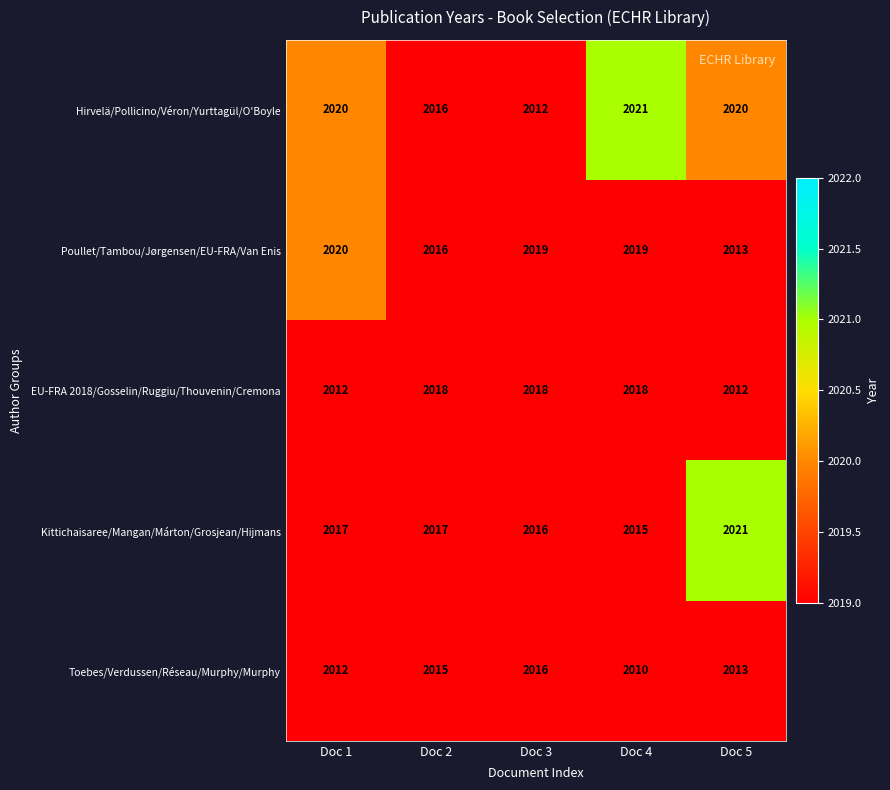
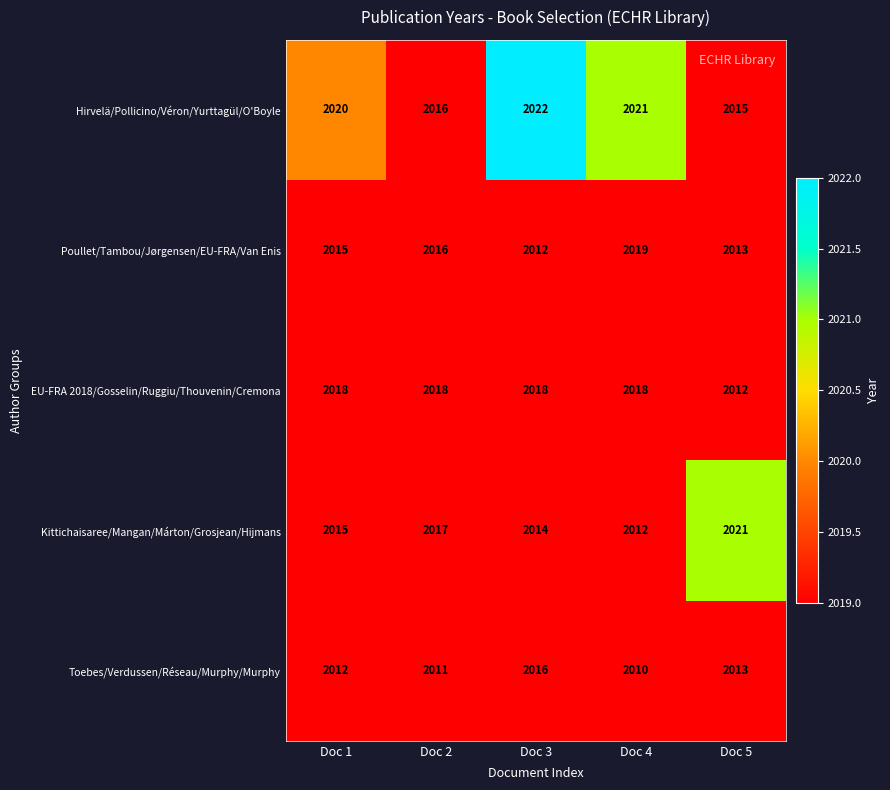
  {
    "Hirvelä/Pollicino/Véron/Yurttagül/O'Boyle": {
      "Doc 1": 2020,
      "Doc 2": 2016,
-     "Doc 3": 2012,
+     "Doc 3": 2022,
      "Doc 4": 2021,
-     "Doc 5": 2020
+     "Doc 5": 2015
    },
    "Poullet/Tambou/Jørgensen/EU-FRA/Van Enis": {
-     "Doc 1": 2020,
+     "Doc 1": 2015,
      "Doc 2": 2016,
-     "Doc 3": 2019,
+     "Doc 3": 2012,
      "Doc 4": 2019,
      "Doc 5": 2013
    },
    "EU-FRA 2018/Gosselin/Ruggiu/Thouvenin/Cremona": {
-     "Doc 1": 2012,
+     "Doc 1": 2018,
      "Doc 2": 2018,
      "Doc 3": 2018,
      "Doc 4": 2018,
      "Doc 5": 2012
    },
    "Kittichaisaree/Mangan/Márton/Grosjean/Hijmans": {
-     "Doc 1": 2017,
+     "Doc 1": 2015,
      "Doc 2": 2017,
-     "Doc 3": 2016,
-     "Doc 4": 2015,
+     "Doc 3": 2014,
+     "Doc 4": 2012,
      "Doc 5": 2021
    },
    "Toebes/Verdussen/Réseau/Murphy/Murphy": {
      "Doc 1": 2012,
-     "Doc 2": 2015,
+     "Doc 2": 2011,
      "Doc 3": 2016,
      "Doc 4": 2010,
      "Doc 5": 2013
    }
  }
